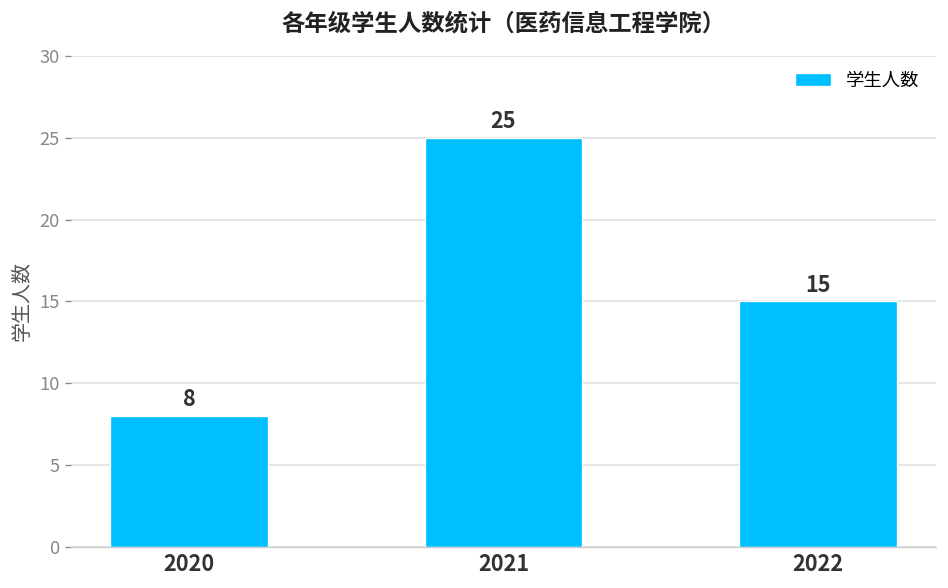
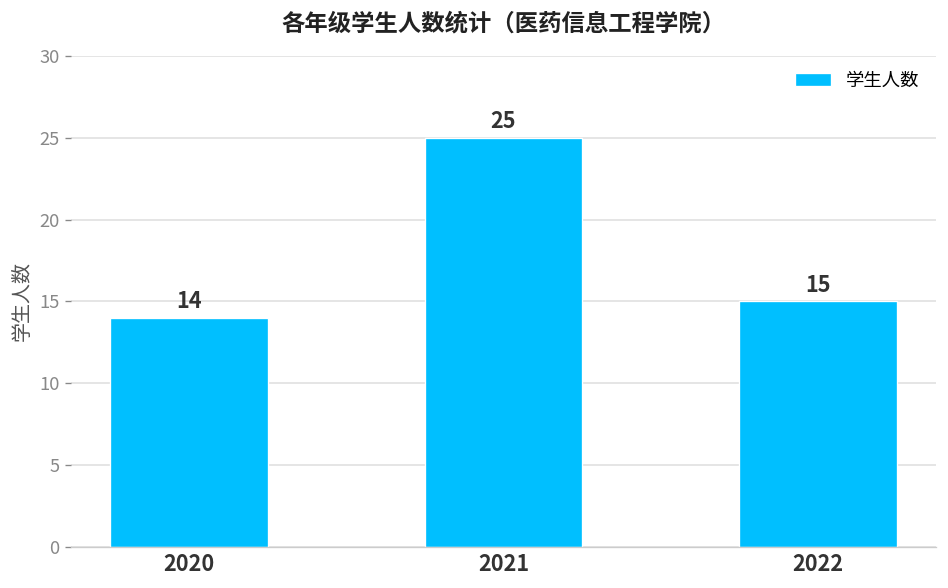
  {
-   "2020": 8,
+   "2020": 14,
    "2021": 25,
    "2022": 15
  }
